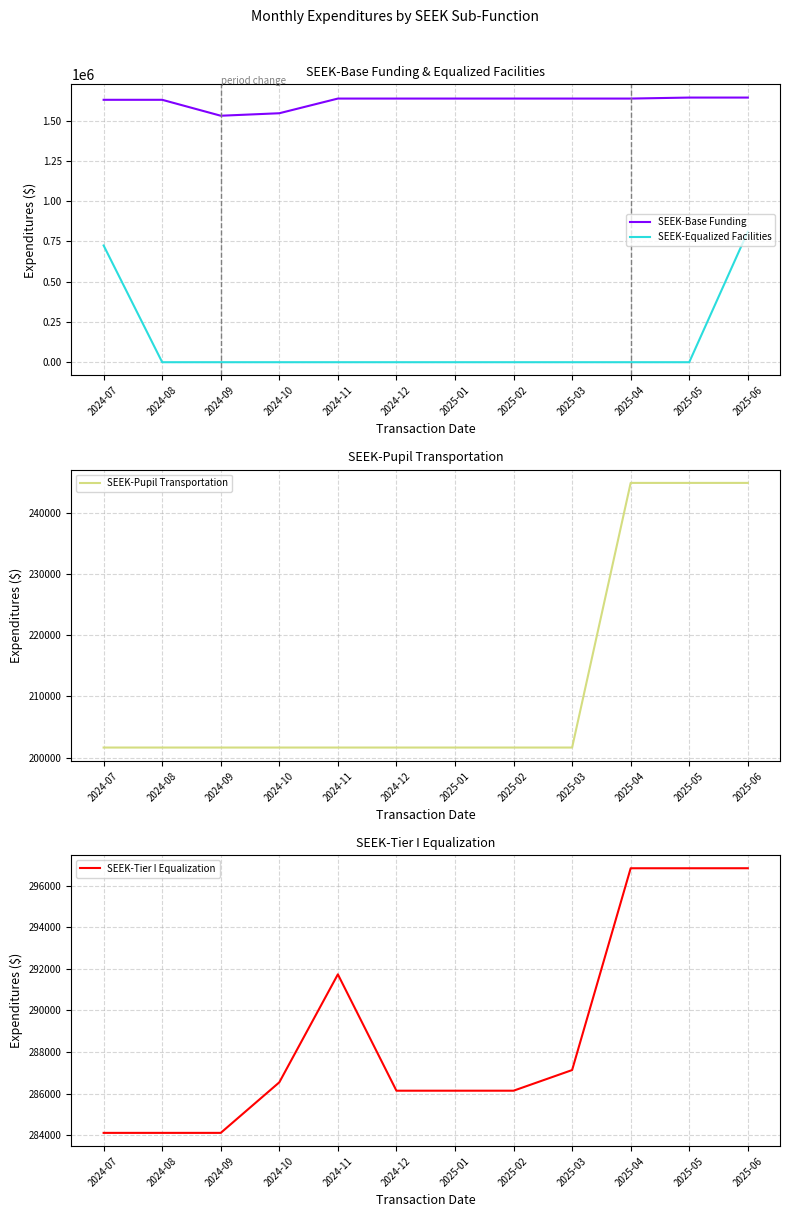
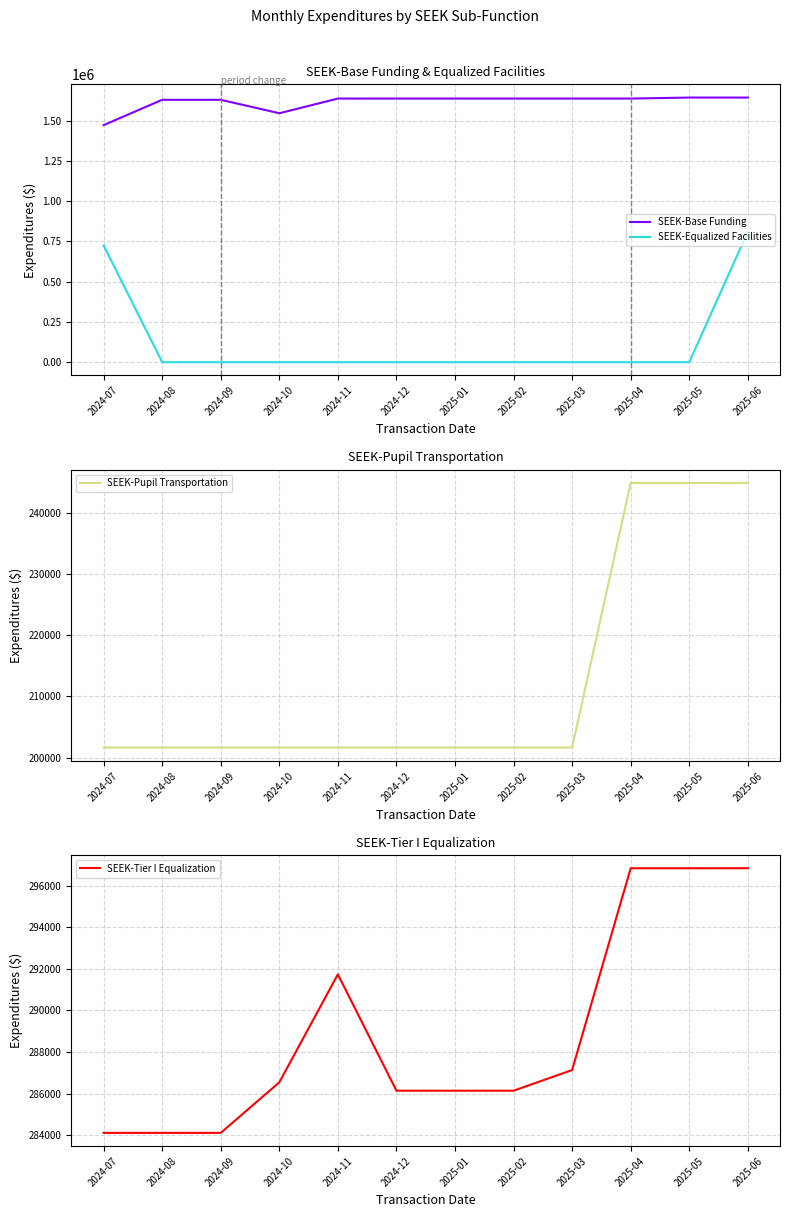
  {
    "SEEK-Base Funding & Equalized Facilities": {
      "SEEK-Base Funding": {
-       "2024-07": 1630000,
+       "2024-07": 1470000,
        "2024-08": 1630000,
-       "2024-09": 1530000,
+       "2024-09": 1630000,
        "2024-10": 1550000,
        "2024-11": 1640000,
        "2024-12": 1640000,
        "2025-01": 1640000,
        "2025-02": 1640000,
        "2025-03": 1640000,
        "2025-04": 1640000,
        "2025-05": 1640000,
        "2025-06": 1640000
      },
      "SEEK-Equalized Facilities": {
        "2024-07": 720000,
        "2024-08": 0,
        "2024-09": 0,
        "2024-10": 0,
        "2024-11": 0,
        "2024-12": 0,
        "2025-01": 0,
        "2025-02": 0,
        "2025-03": 0,
        "2025-04": 0,
        "2025-05": 0
      }
    },
    "SEEK-Pupil Transportation": {
      "2024-07": 202000,
      "2024-08": 202000,
      "2024-09": 202000,
      "2024-10": 202000,
      "2024-11": 202000,
      "2024-12": 202000,
      "2025-01": 202000,
      "2025-02": 202000,
      "2025-03": 202000,
      "2025-04": 245000,
      "2025-05": 245000,
      "2025-06": 245000
    },
    "SEEK-Tier I Equalization": {
      "2024-07": 284100,
      "2024-08": 284100,
      "2024-09": 284100,
      "2024-10": 286500,
      "2024-11": 291700,
      "2024-12": 286100,
      "2025-01": 286100,
      "2025-02": 286100,
      "2025-03": 287100,
      "2025-04": 296800,
      "2025-05": 296800,
      "2025-06": 296800
    }
  }
